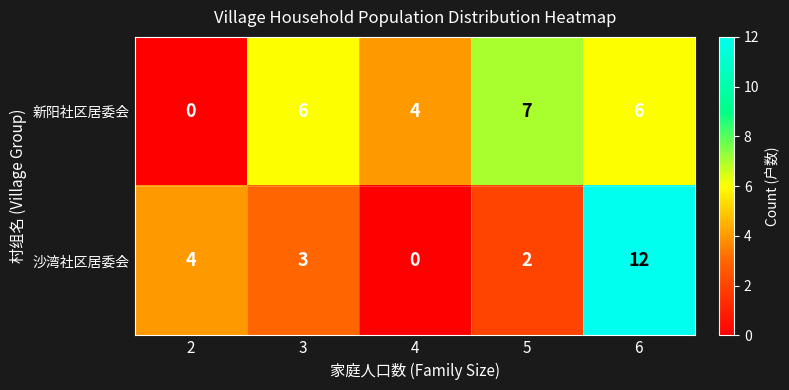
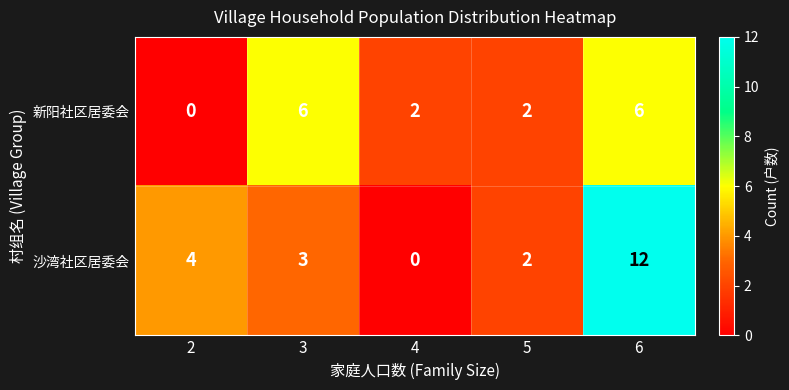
  {
    "新阳社区居委会": {
      "2": 0,
      "3": 6,
-     "4": 4,
-     "5": 7,
+     "4": 2,
+     "5": 2,
      "6": 6
    },
    "沙湾社区居委会": {
      "2": 4,
      "3": 3,
      "4": 0,
      "5": 2,
      "6": 12
    }
  }
